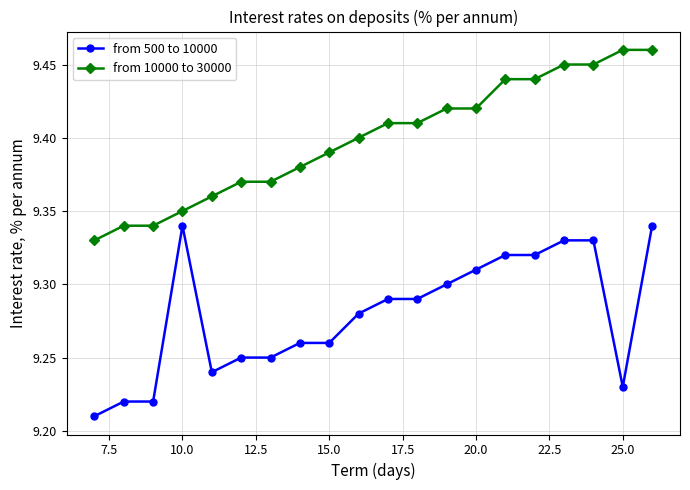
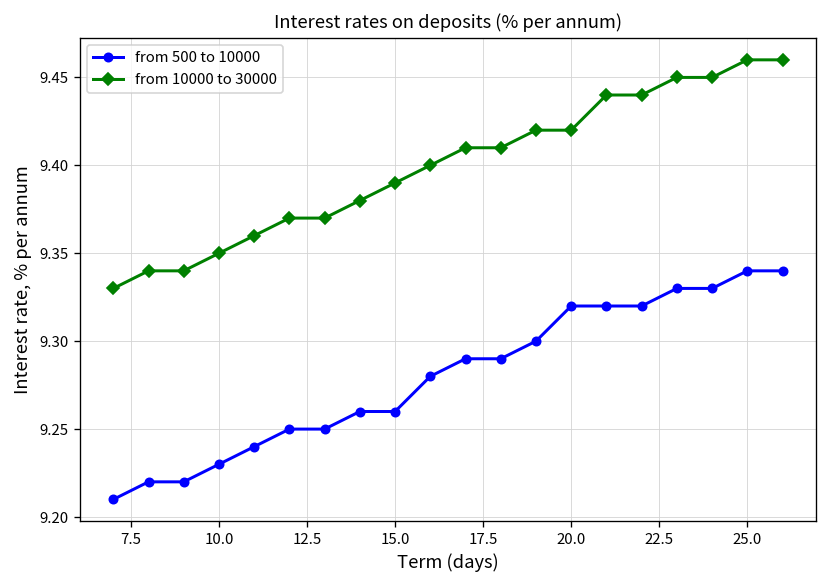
  {
    "from 500 to 10000": {
-     "10.0": 9.34,
+     "10.0": 9.23,
      "15.0": 9.26,
-     "20.0": 9.31,
-     "25.0": 9.23
+     "20.0": 9.32,
+     "25.0": 9.34
    },
    "from 10000 to 30000": {
      "10.0": 9.35,
      "15.0": 9.39,
      "20.0": 9.42,
      "25.0": 9.46
    }
  }
